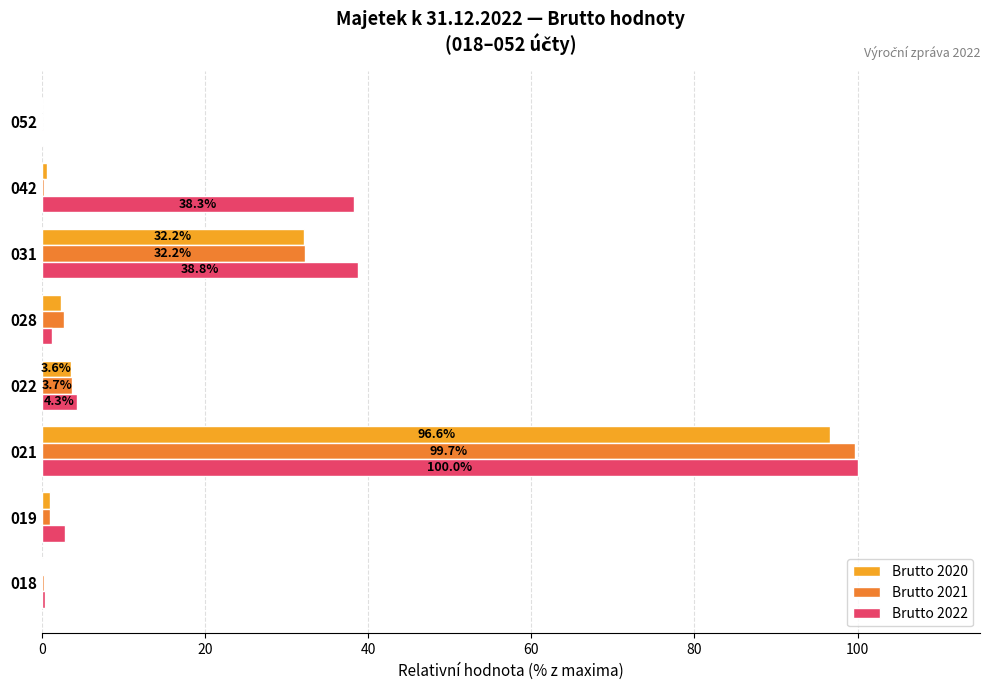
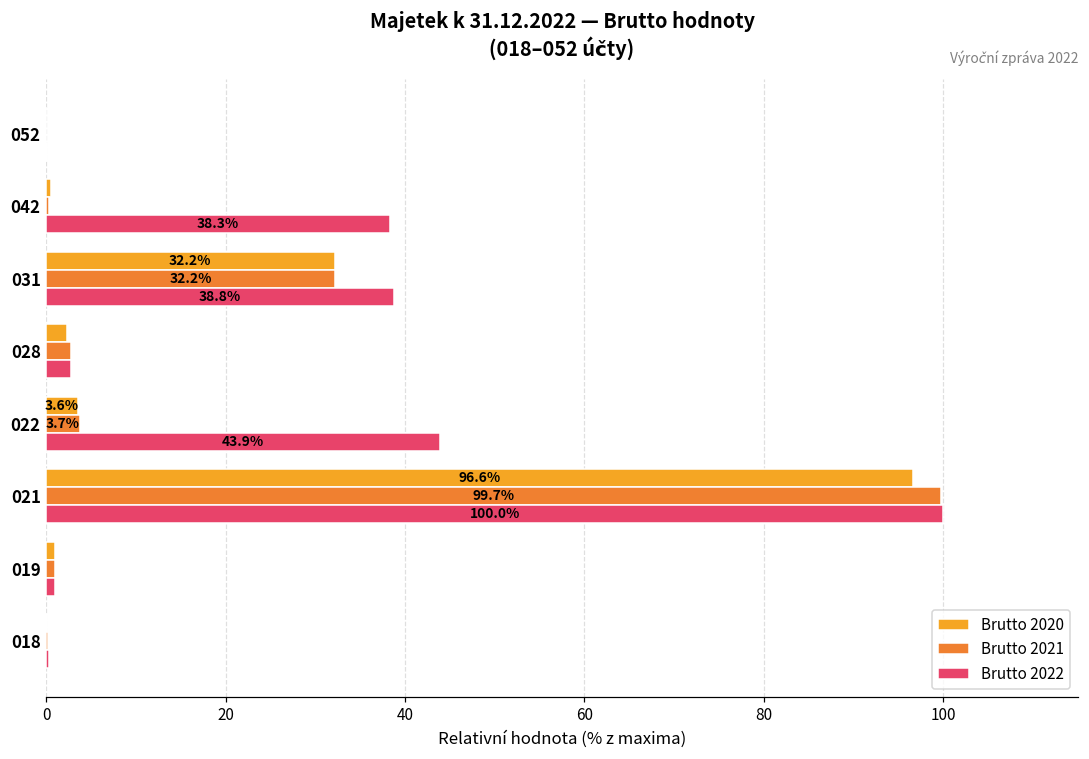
  {
    "Brutto 2022": {
      "042": "38.3%",
      "031": "38.8%",
-     "028": "1",
-     "022": "4.3%",
+     "028": "3",
+     "022": "43.9%",
      "021": "100.0%",
-     "019": "3"
+     "019": "1"
    }
  }
